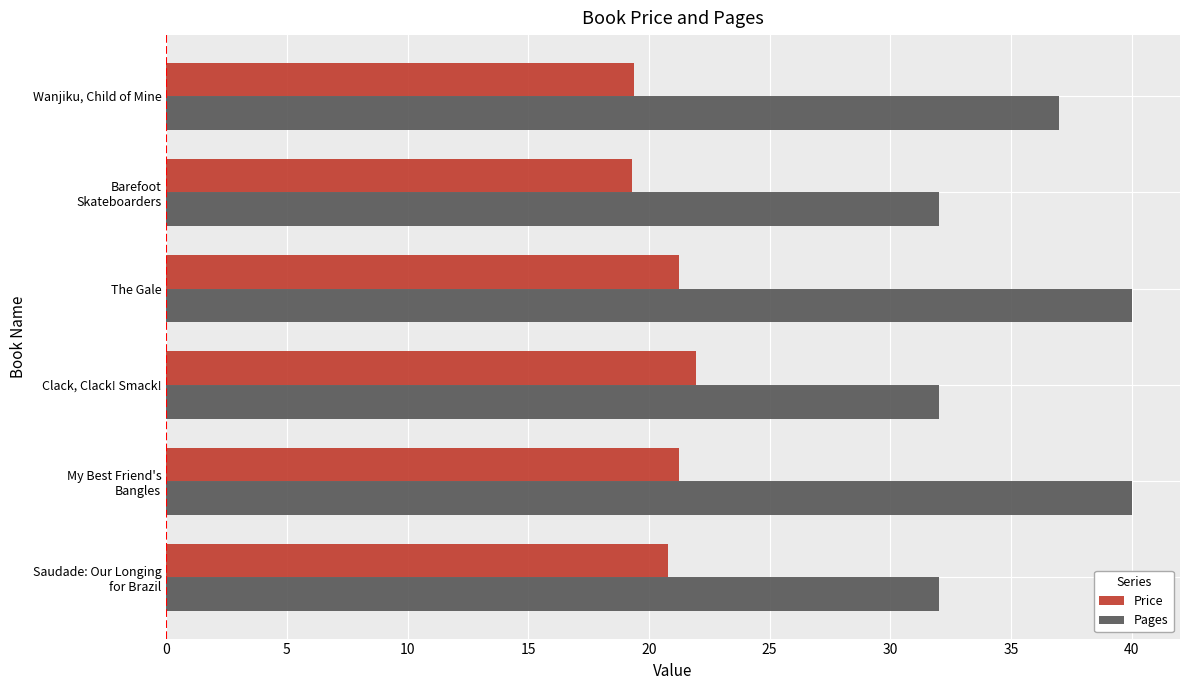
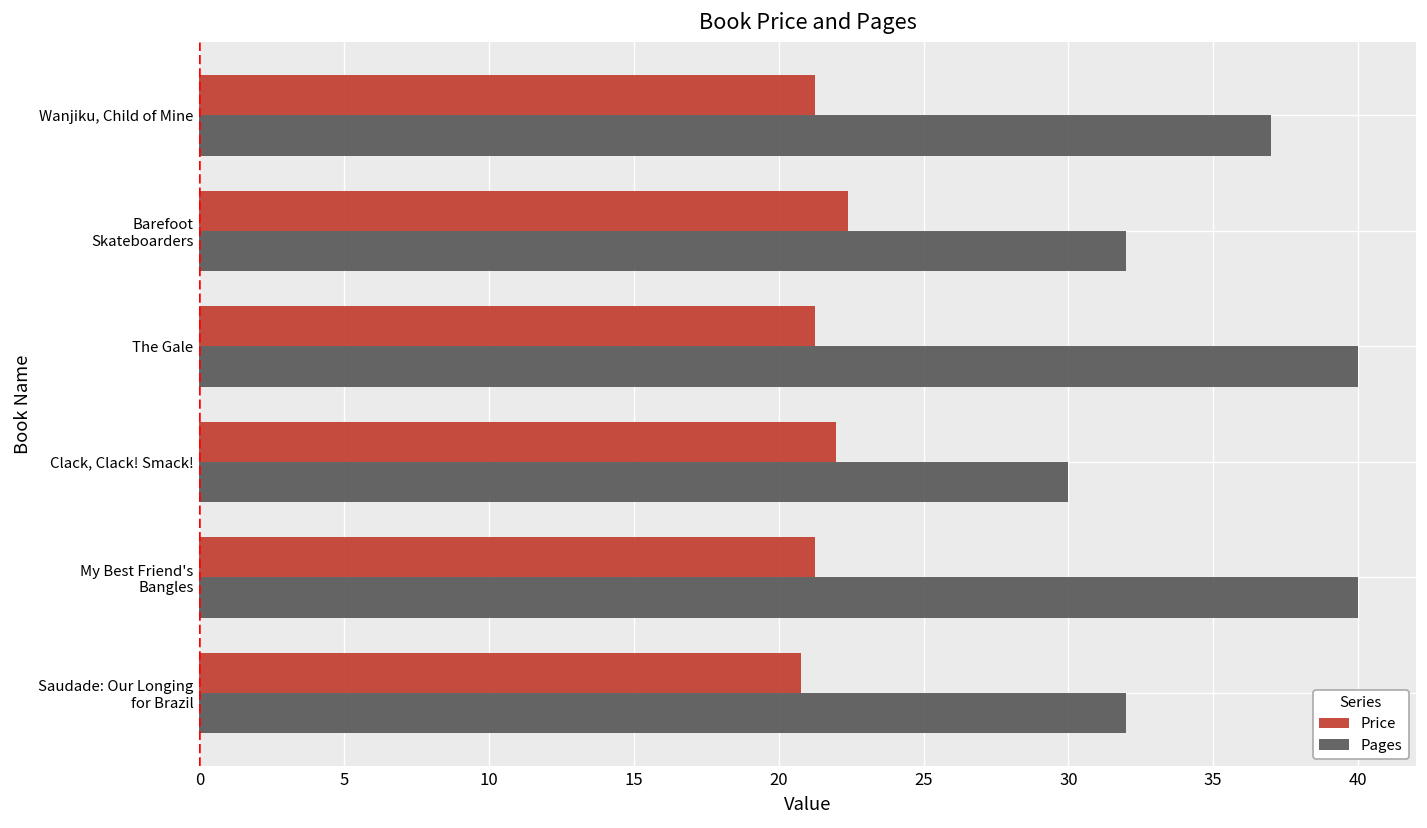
  {
    "Price": {
-     "Wanjiku, Child of Mine": 19.4,
-     "Barefoot Skateboarders": 19.3,
+     "Wanjiku, Child of Mine": 21.2,
+     "Barefoot Skateboarders": 22.4,
      "The Gale": 21.2,
      "Clack, Clack! Smack!": 22.0,
      "My Best Friend's Bangles": 21.2,
      "Saudade: Our Longing for Brazil": 20.8
    },
    "Pages": {
      "Wanjiku, Child of Mine": 37,
      "Barefoot Skateboarders": 32,
      "The Gale": 40,
-     "Clack, Clack! Smack!": 32,
+     "Clack, Clack! Smack!": 30,
      "My Best Friend's Bangles": 40,
      "Saudade: Our Longing for Brazil": 32
    }
  }
